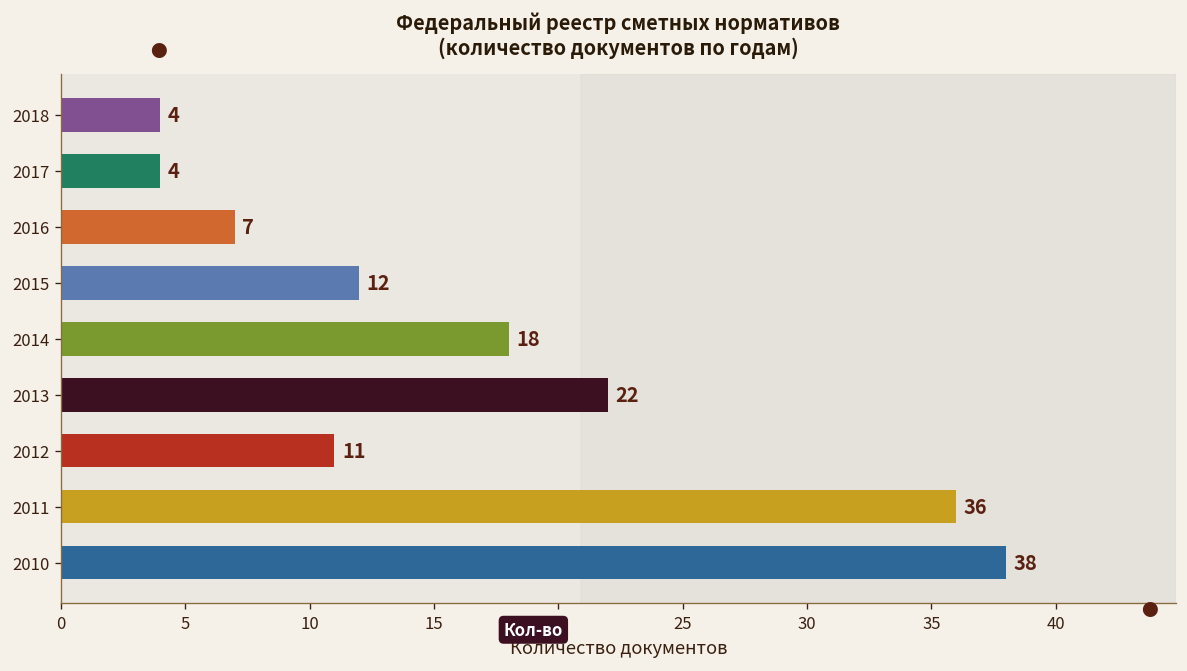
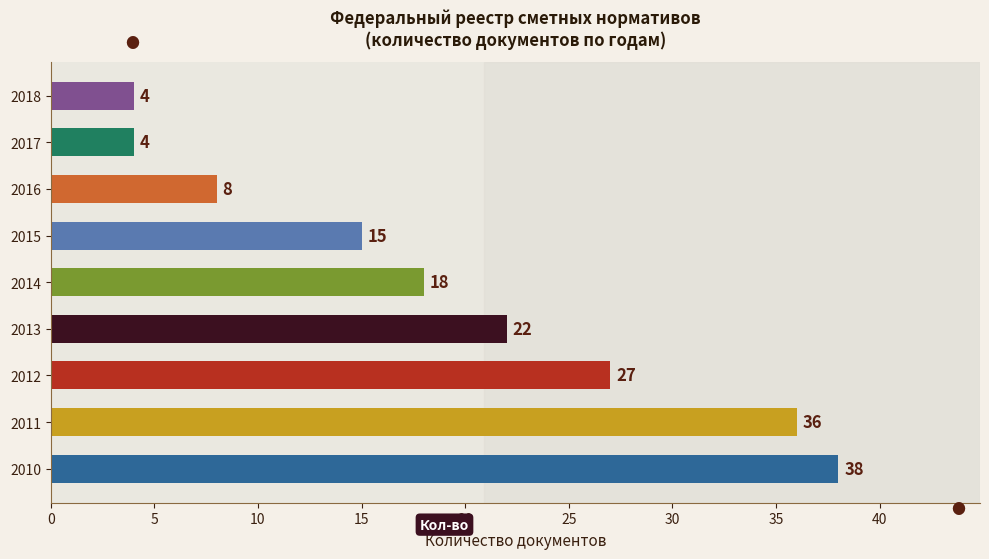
  {
    "2018": 4,
    "2017": 4,
-   "2016": 7,
-   "2015": 12,
+   "2016": 8,
+   "2015": 15,
    "2014": 18,
    "2013": 22,
-   "2012": 11,
+   "2012": 27,
    "2011": 36,
    "2010": 38
  }
